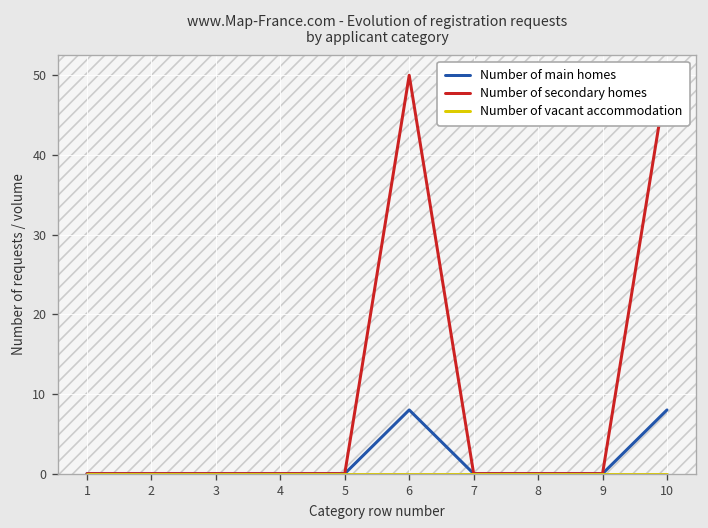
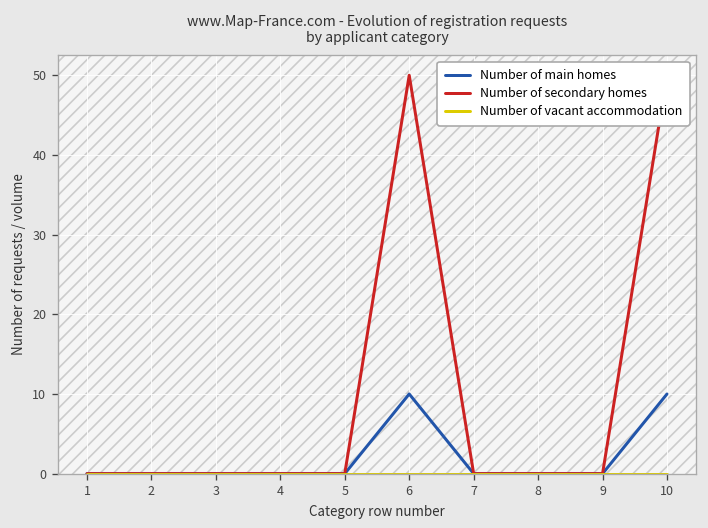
  {
    "Number of main homes": {
-     "6": 8,
-     "10": 8
+     "6": 10,
+     "10": 10
    },
    "Number of secondary homes": {
      "6": 50
    },
    "Number of vacant accommodation": {
      "6": 0,
      "10": 0
    }
  }
